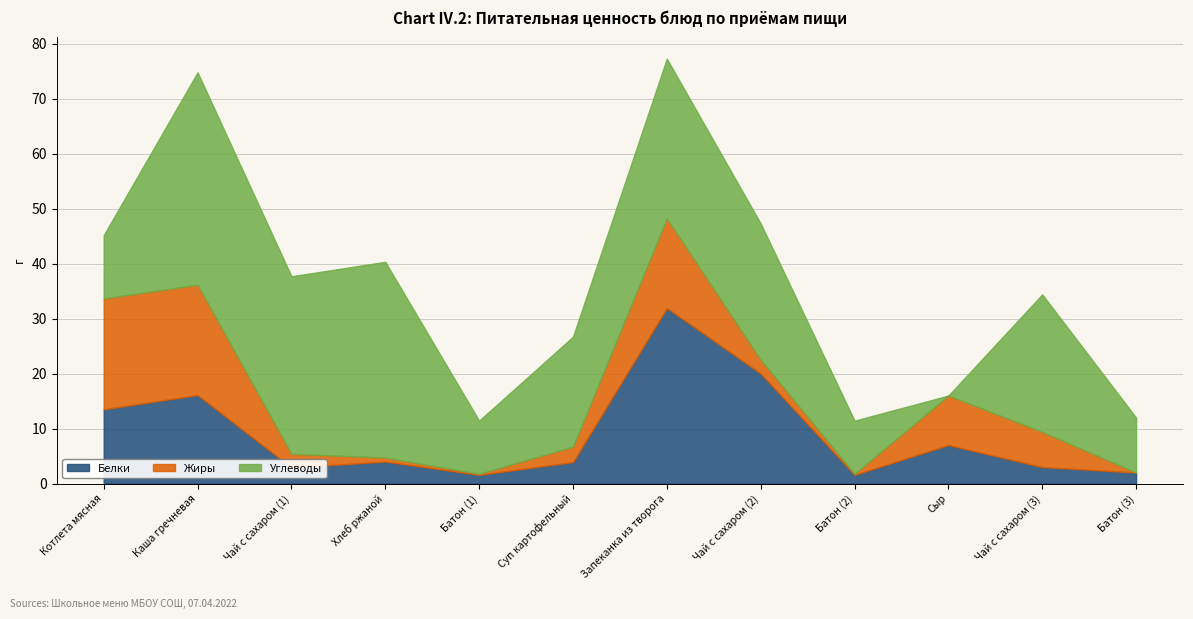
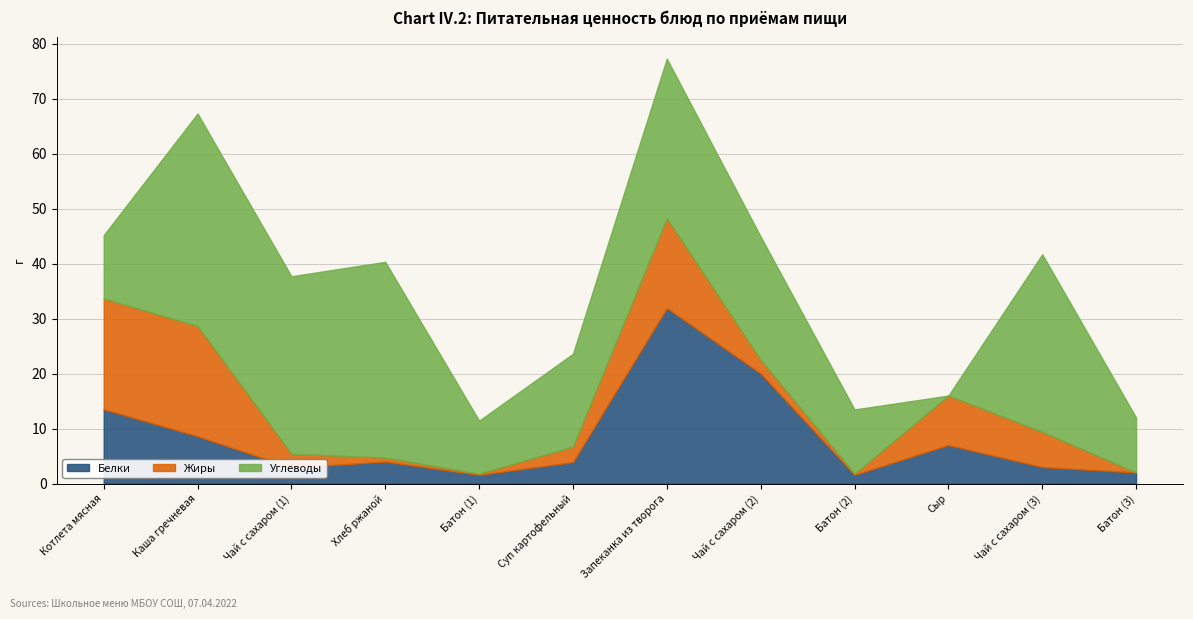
  {
    "Белки": {
      "Котлета мясная": 14,
-     "Каша гречневая": 16,
+     "Каша гречневая": 9,
      "Хлеб ржаной": 4,
      "Суп картофельный": 4,
      "Запеканка из творога": 32,
      "Чай с сахаром (2)": 20,
      "Сыр": 7,
      "Чай с сахаром (3)": 3
    },
    "Жиры": {
      "Котлета мясная": 20,
      "Каша гречневая": 20,
      "Чай с сахаром (1)": 3,
      "Хлеб ржаной": 1,
      "Суп картофельный": 3,
      "Запеканка из творога": 16,
      "Чай с сахаром (2)": 3,
      "Чай с сахаром (3)": 6
    },
    "Углеводы": {
      "Котлета мясная": 12,
      "Каша гречневая": 39,
      "Чай с сахаром (1)": 32,
      "Хлеб ржаной": 36,
      "Батон (1)": 10,
-     "Суп картофельный": 20,
+     "Суп картофельный": 17,
      "Запеканка из творога": 29,
-     "Чай с сахаром (2)": 25,
-     "Батон (2)": 10,
-     "Чай с сахаром (3)": 25,
+     "Чай с сахаром (2)": 22,
+     "Батон (2)": 12,
+     "Чай с сахаром (3)": 32,
      "Батон (3)": 10
    }
  }
